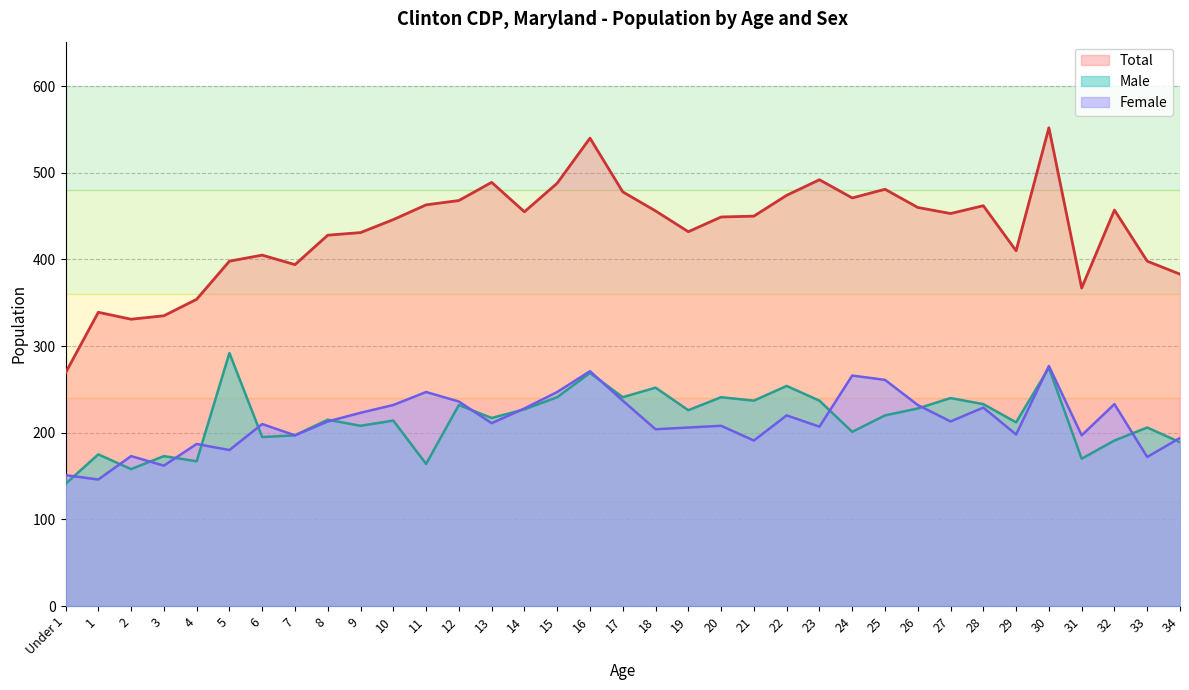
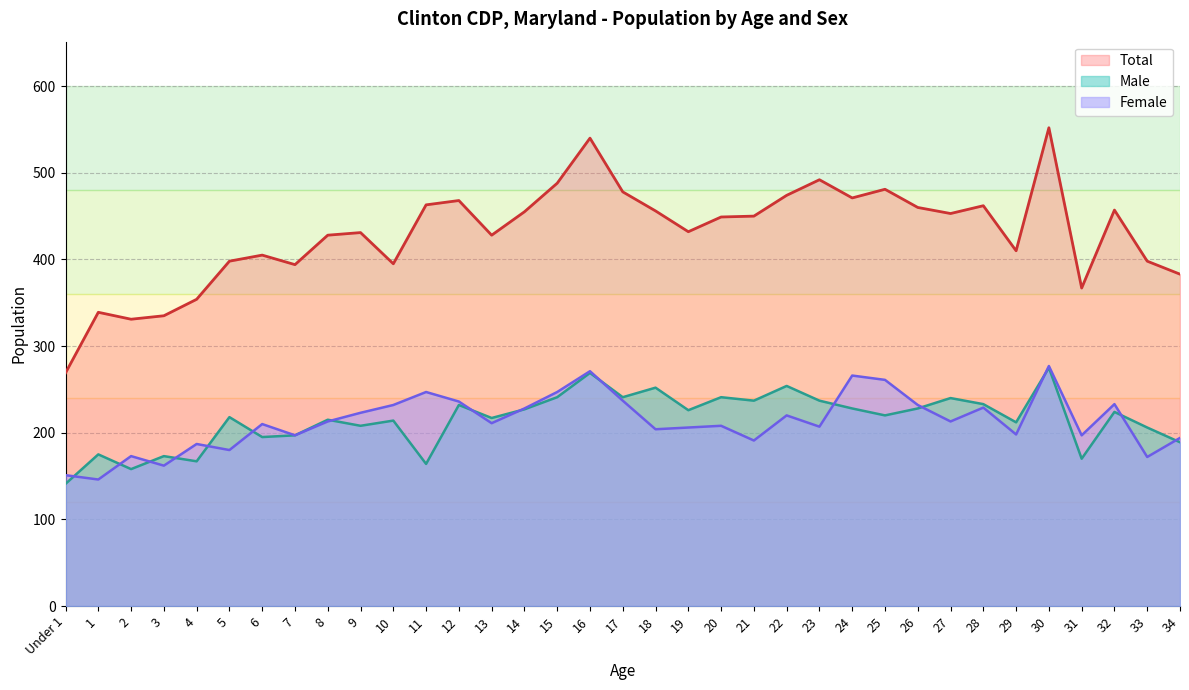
  {
    "Total": {
      "Under 1": 270,
      "1": 340,
      "2": 330,
      "3": 340,
      "4": 350,
      "5": 400,
      "6": 410,
      "7": 390,
      "8": 430,
      "9": 430,
-     "10": 450,
+     "10": 400,
      "11": 460,
      "12": 470,
-     "13": 490,
+     "13": 430,
      "14": 460,
      "15": 490,
      "16": 540,
      "17": 480,
      "18": 460,
      "19": 430,
      "20": 450,
      "21": 450,
      "22": 470,
      "23": 490,
      "24": 470,
      "25": 480,
      "26": 460,
      "27": 450,
      "28": 460,
      "29": 410,
      "30": 550,
      "31": 370,
      "32": 460,
      "33": 400,
      "34": 380
    },
    "Male": {
      "Under 1": 140,
      "1": 180,
      "2": 160,
      "3": 170,
      "4": 170,
-     "5": 290,
+     "5": 220,
      "6": 200,
      "9": 210,
      "10": 210,
      "11": 160,
      "12": 230,
      "13": 220,
      "15": 240,
      "17": 240,
      "18": 250,
      "19": 230,
      "20": 240,
      "21": 240,
      "22": 250,
      "23": 240,
-     "24": 200,
+     "24": 230,
      "25": 220,
      "26": 230,
      "27": 240,
      "28": 230,
      "29": 210,
      "31": 170,
-     "32": 190,
+     "32": 220,
      "33": 210,
      "34": 190
    },
    "Female": {
      "Under 1": 150,
      "1": 150,
      "2": 170,
      "3": 160,
      "4": 190,
      "5": 180,
      "6": 210,
      "9": 220,
      "10": 230,
      "11": 250,
      "12": 240,
      "13": 210,
      "15": 250,
      "17": 240,
      "18": 200,
      "19": 210,
      "20": 210,
      "21": 190,
      "22": 220,
      "23": 210,
      "24": 270,
      "25": 260,
      "26": 230,
      "27": 210,
      "28": 230,
      "29": 200,
      "31": 200,
      "32": 230,
      "33": 170,
      "34": 190
    }
  }
